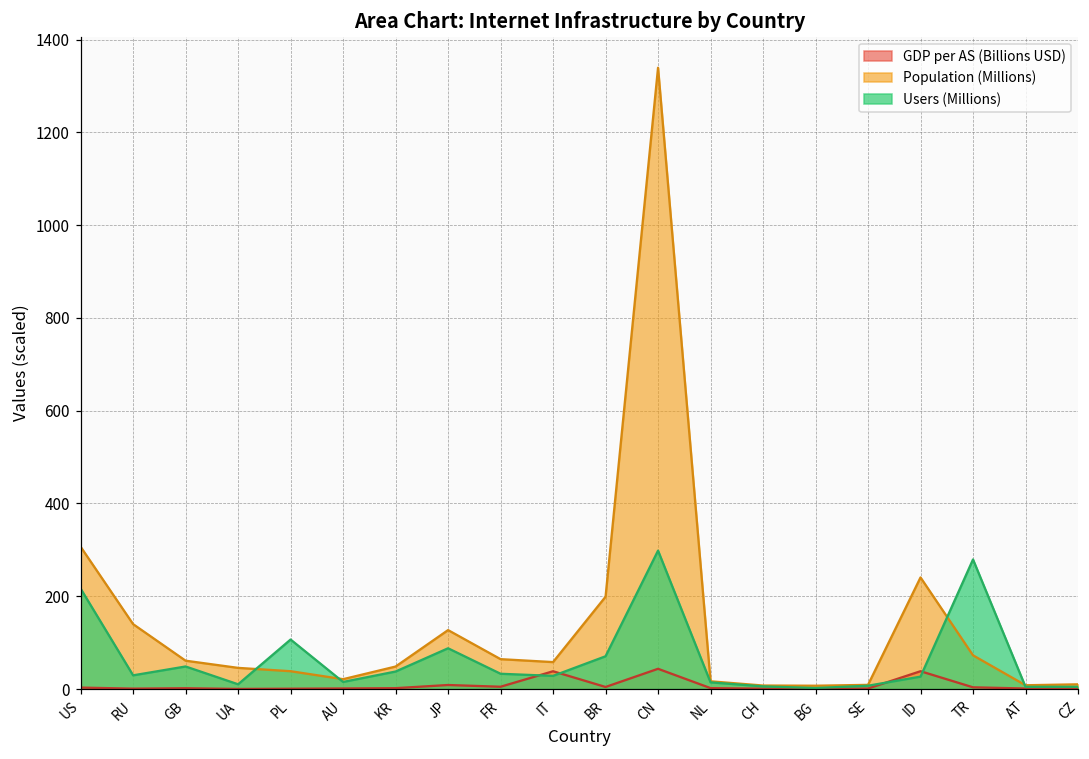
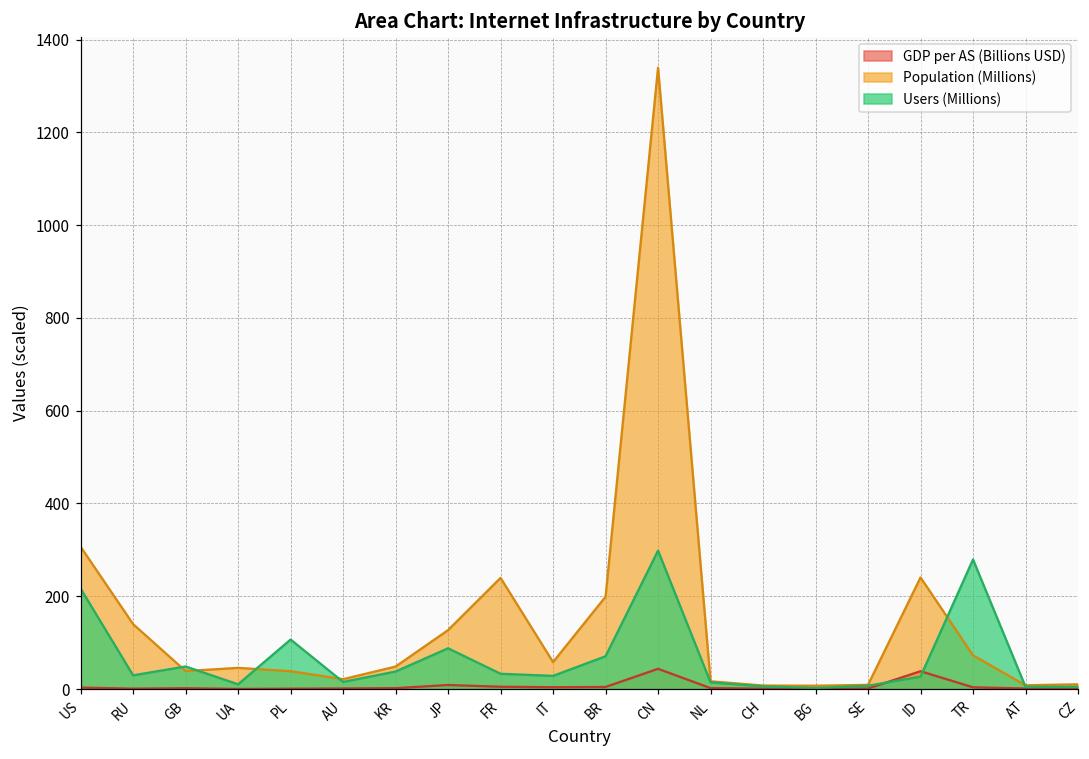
  {
    "GDP per AS (Billions USD)": {
      "US": 0,
      "RU": 0,
      "GB": 0,
      "UA": 0,
      "PL": 0,
      "AU": 0,
      "KR": 0,
      "JP": 10,
      "FR": 10,
-     "IT": 40,
+     "IT": 0,
      "BR": 0,
      "CN": 40,
      "NL": 0,
      "ID": 40,
      "TR": 0
    },
    "Population (Millions)": {
      "US": 310,
      "RU": 140,
-     "GB": 60,
+     "GB": 40,
      "UA": 50,
      "PL": 40,
      "AU": 20,
      "KR": 50,
      "JP": 130,
-     "FR": 60,
+     "FR": 240,
      "IT": 60,
      "BR": 200,
      "CN": 1340,
      "ID": 240,
      "TR": 70
    },
    "Users (Millions)": {
      "US": 220,
      "RU": 30,
      "GB": 50,
      "UA": 10,
      "PL": 110,
      "AU": 20,
      "KR": 40,
      "JP": 90,
      "FR": 30,
      "IT": 30,
      "BR": 70,
      "CN": 300,
      "ID": 30,
      "TR": 280
    }
  }
